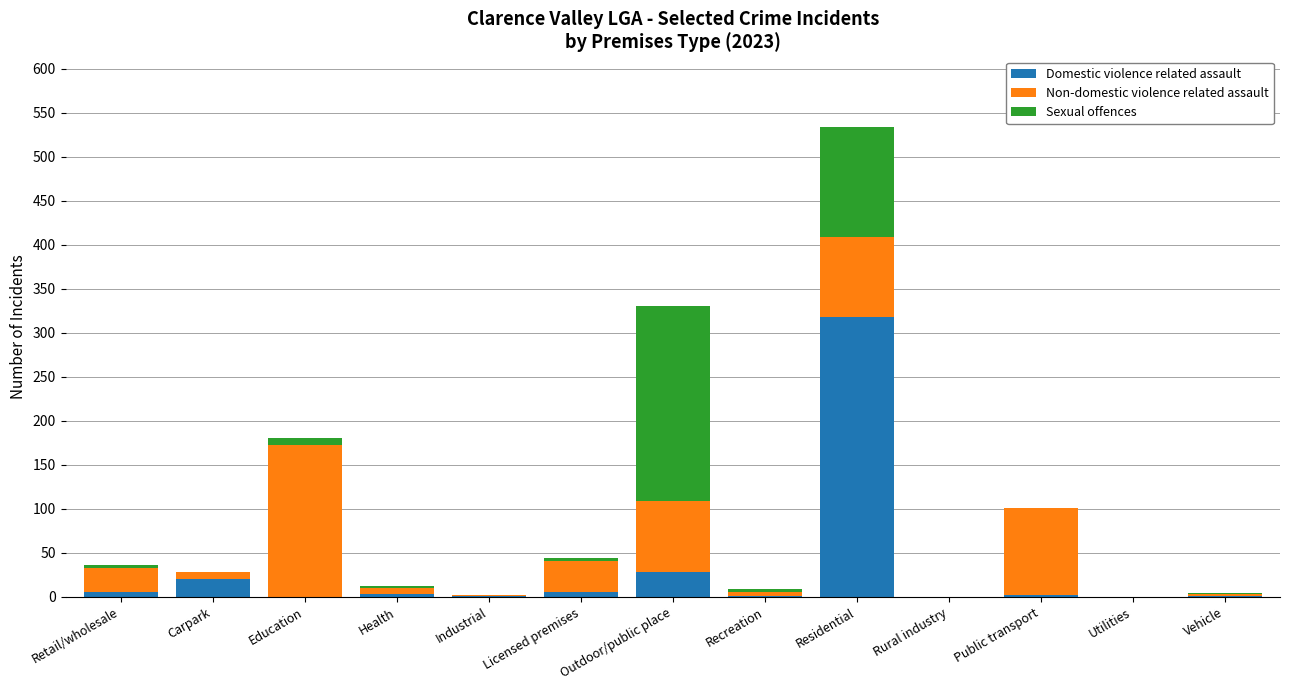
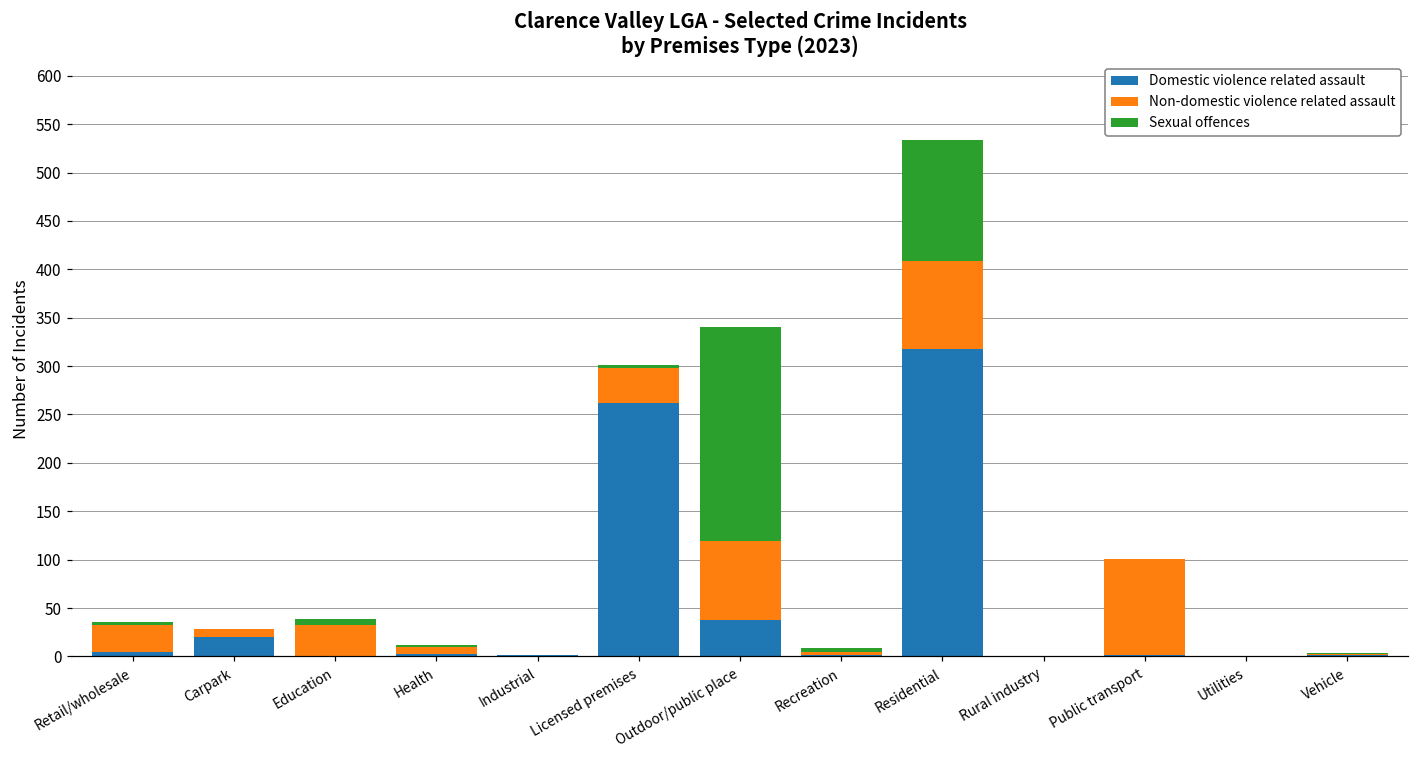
  {
    "Domestic violence related assault": {
      "Retail/wholesale": 10,
      "Carpark": 20,
      "Education": 0,
      "Health": 0,
-     "Licensed premises": 10,
-     "Outdoor/public place": 30,
+     "Licensed premises": 260,
+     "Outdoor/public place": 40,
      "Residential": 320,
      "Rural industry": 0,
      "Utilities": 0
    },
    "Non-domestic violence related assault": {
      "Retail/wholesale": 30,
      "Carpark": 10,
-     "Education": 170,
+     "Education": 30,
      "Health": 10,
      "Licensed premises": 40,
      "Outdoor/public place": 80,
      "Recreation": 0,
      "Residential": 90,
      "Rural industry": 0,
      "Public transport": 100,
      "Utilities": 0
    },
    "Sexual offences": {
      "Retail/wholesale": 0,
      "Carpark": 0,
      "Education": 10,
      "Industrial": 0,
      "Licensed premises": 0,
      "Outdoor/public place": 220,
      "Recreation": 0,
      "Residential": 130,
      "Rural industry": 0,
      "Public transport": 0,
      "Utilities": 0
    }
  }
